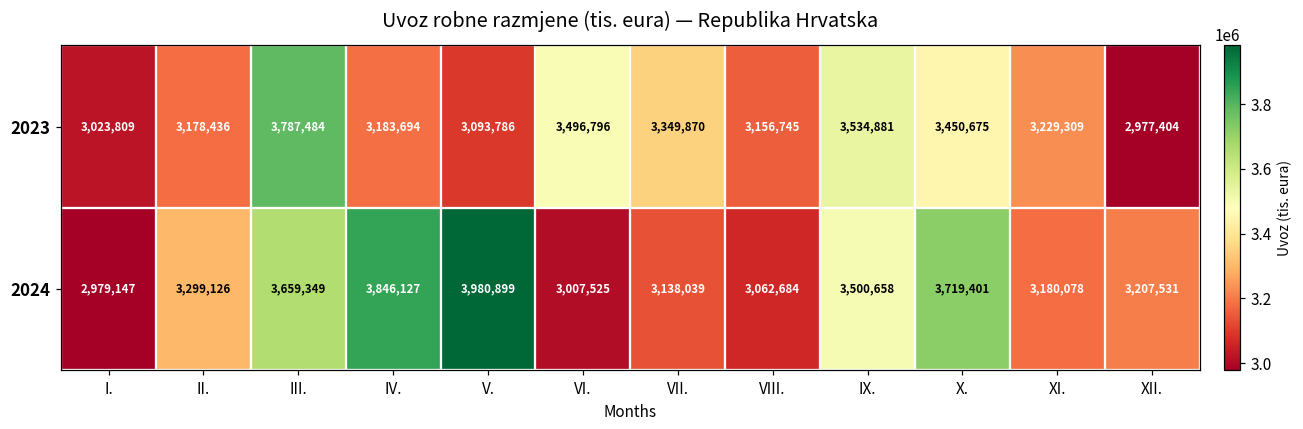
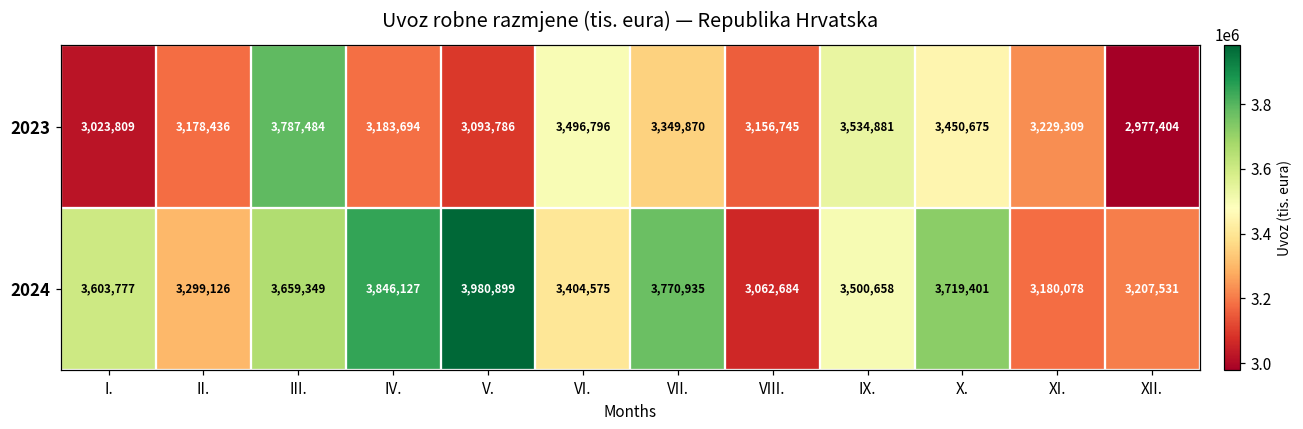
  {
    "2023": {
      "I.": "3,023,809",
      "II.": "3,178,436",
      "III.": "3,787,484",
      "IV.": "3,183,694",
      "V.": "3,093,786",
      "VI.": "3,496,796",
      "VII.": "3,349,870",
      "VIII.": "3,156,745",
      "IX.": "3,534,881",
      "X.": "3,450,675",
      "XI.": "3,229,309",
      "XII.": "2,977,404"
    },
    "2024": {
-     "I.": "2,979,147",
+     "I.": "3,603,777",
      "II.": "3,299,126",
      "III.": "3,659,349",
      "IV.": "3,846,127",
      "V.": "3,980,899",
-     "VI.": "3,007,525",
-     "VII.": "3,138,039",
+     "VI.": "3,404,575",
+     "VII.": "3,770,935",
      "VIII.": "3,062,684",
      "IX.": "3,500,658",
      "X.": "3,719,401",
      "XI.": "3,180,078",
      "XII.": "3,207,531"
    }
  }
